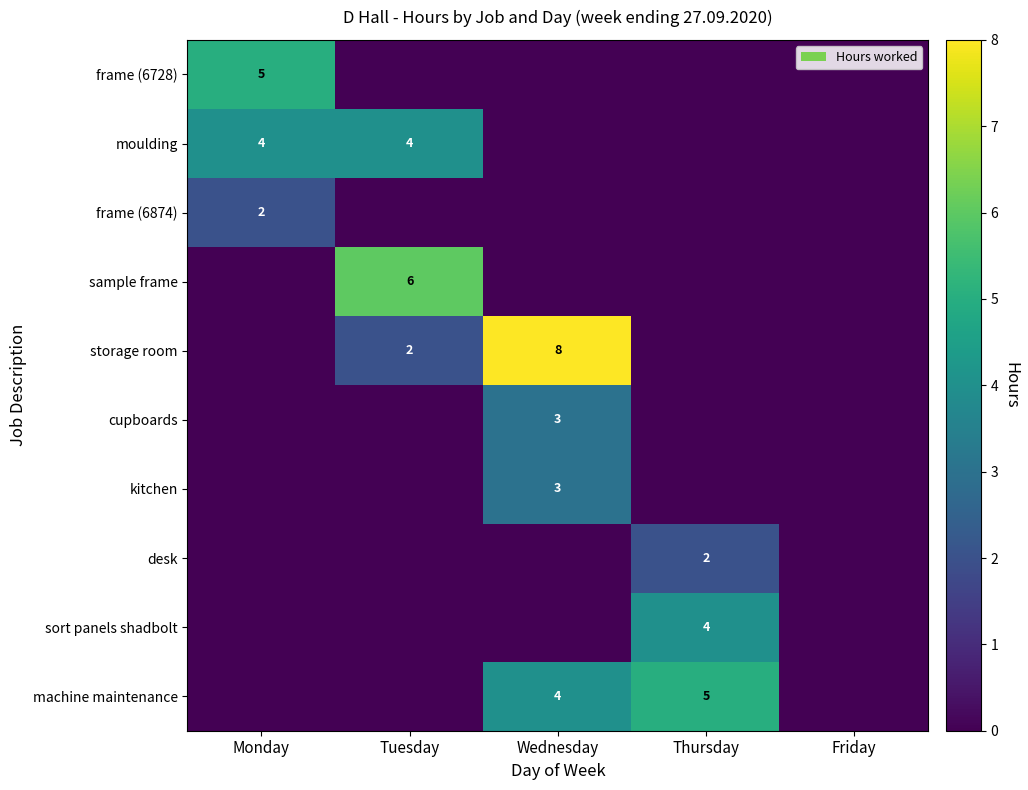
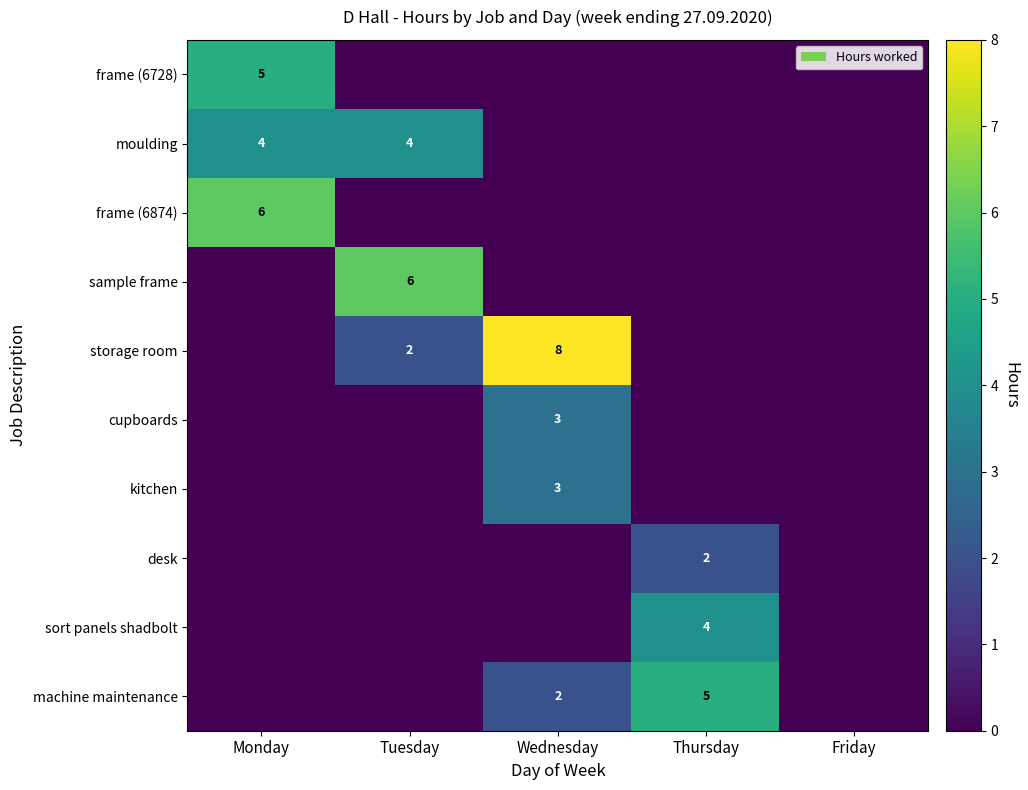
  {
    "frame (6728)": {
      "Monday": 5
    },
    "moulding": {
      "Monday": 4,
      "Tuesday": 4
    },
    "frame (6874)": {
-     "Monday": 2
+     "Monday": 6
    },
    "sample frame": {
      "Tuesday": 6
    },
    "storage room": {
      "Tuesday": 2,
      "Wednesday": 8
    },
    "cupboards": {
      "Wednesday": 3
    },
    "kitchen": {
      "Wednesday": 3
    },
    "desk": {
      "Thursday": 2
    },
    "sort panels shadbolt": {
      "Thursday": 4
    },
    "machine maintenance": {
-     "Wednesday": 4,
+     "Wednesday": 2,
      "Thursday": 5
    }
  }
